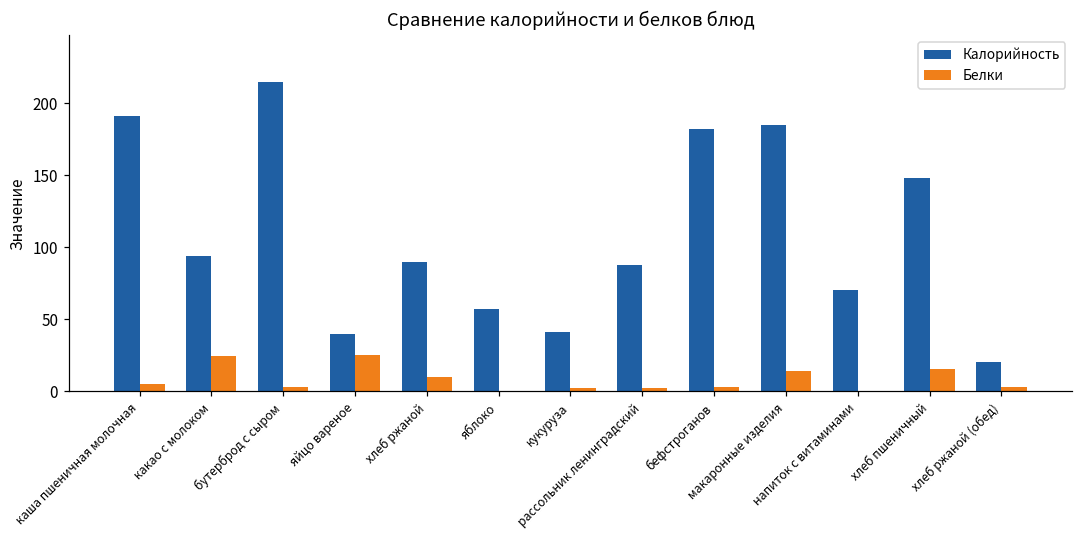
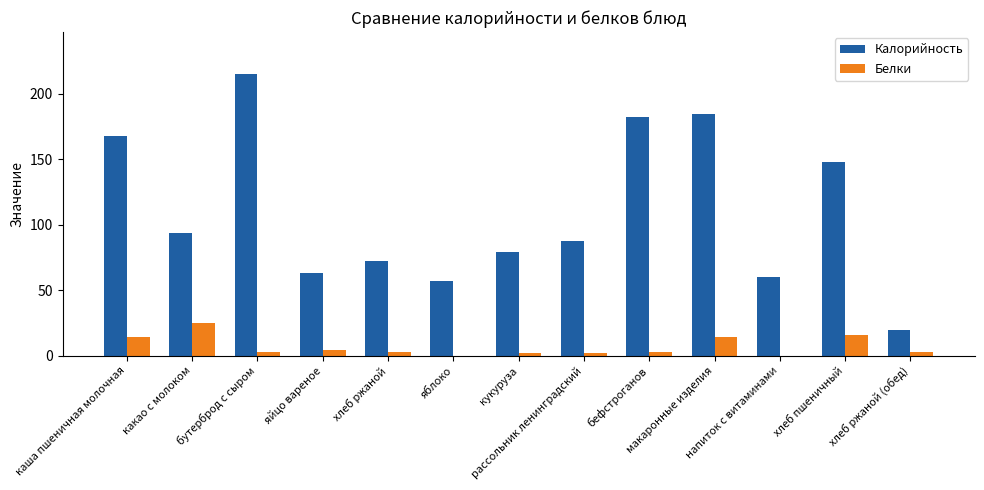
  {
    "Калорийность": {
-     "каша пшеничная молочная": 191,
+     "каша пшеничная молочная": 168,
      "какао с молоком": 94,
      "бутерброд с сыром": 215,
-     "яйцо вареное": 40,
-     "хлеб ржаной": 90,
+     "яйцо вареное": 63,
+     "хлеб ржаной": 72,
      "яблоко": 57,
-     "кукуруза": 41,
+     "кукуруза": 79,
      "рассольник ленинградский": 88,
      "бефстроганов": 182,
      "макаронные изделия": 185,
-     "напиток с витаминами": 70,
+     "напиток с витаминами": 60,
      "хлеб пшеничный": 148,
      "хлеб ржаной (обед)": 20
    },
    "Белки": {
-     "каша пшеничная молочная": 5,
+     "каша пшеничная молочная": 14,
      "какао с молоком": 25,
      "бутерброд с сыром": 3,
-     "яйцо вареное": 25,
-     "хлеб ржаной": 10,
+     "яйцо вареное": 5,
+     "хлеб ржаной": 3,
      "яблоко": 0,
      "кукуруза": 2,
      "рассольник ленинградский": 2,
      "бефстроганов": 3,
      "макаронные изделия": 14,
      "напиток с витаминами": 0,
      "хлеб пшеничный": 16,
      "хлеб ржаной (обед)": 3
    }
  }
